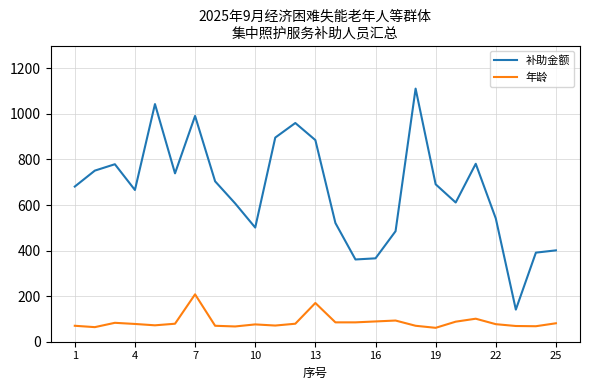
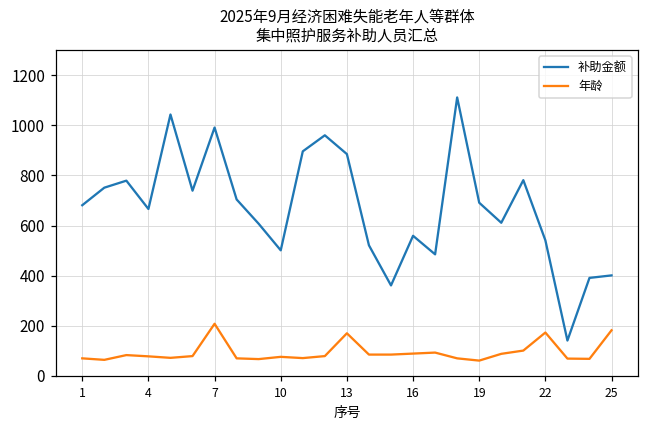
  {
    "补助金额": {
      "1": 680,
      "4": 670,
      "7": 990,
      "10": 500,
      "13": 890,
-     "16": 370,
+     "16": 560,
      "19": 690,
      "22": 540,
      "25": 400
    },
    "年龄": {
      "1": 70,
      "4": 80,
      "7": 210,
      "10": 80,
      "13": 170,
      "16": 90,
      "19": 60,
-     "22": 80,
-     "25": 80
+     "22": 170,
+     "25": 180
    }
  }
